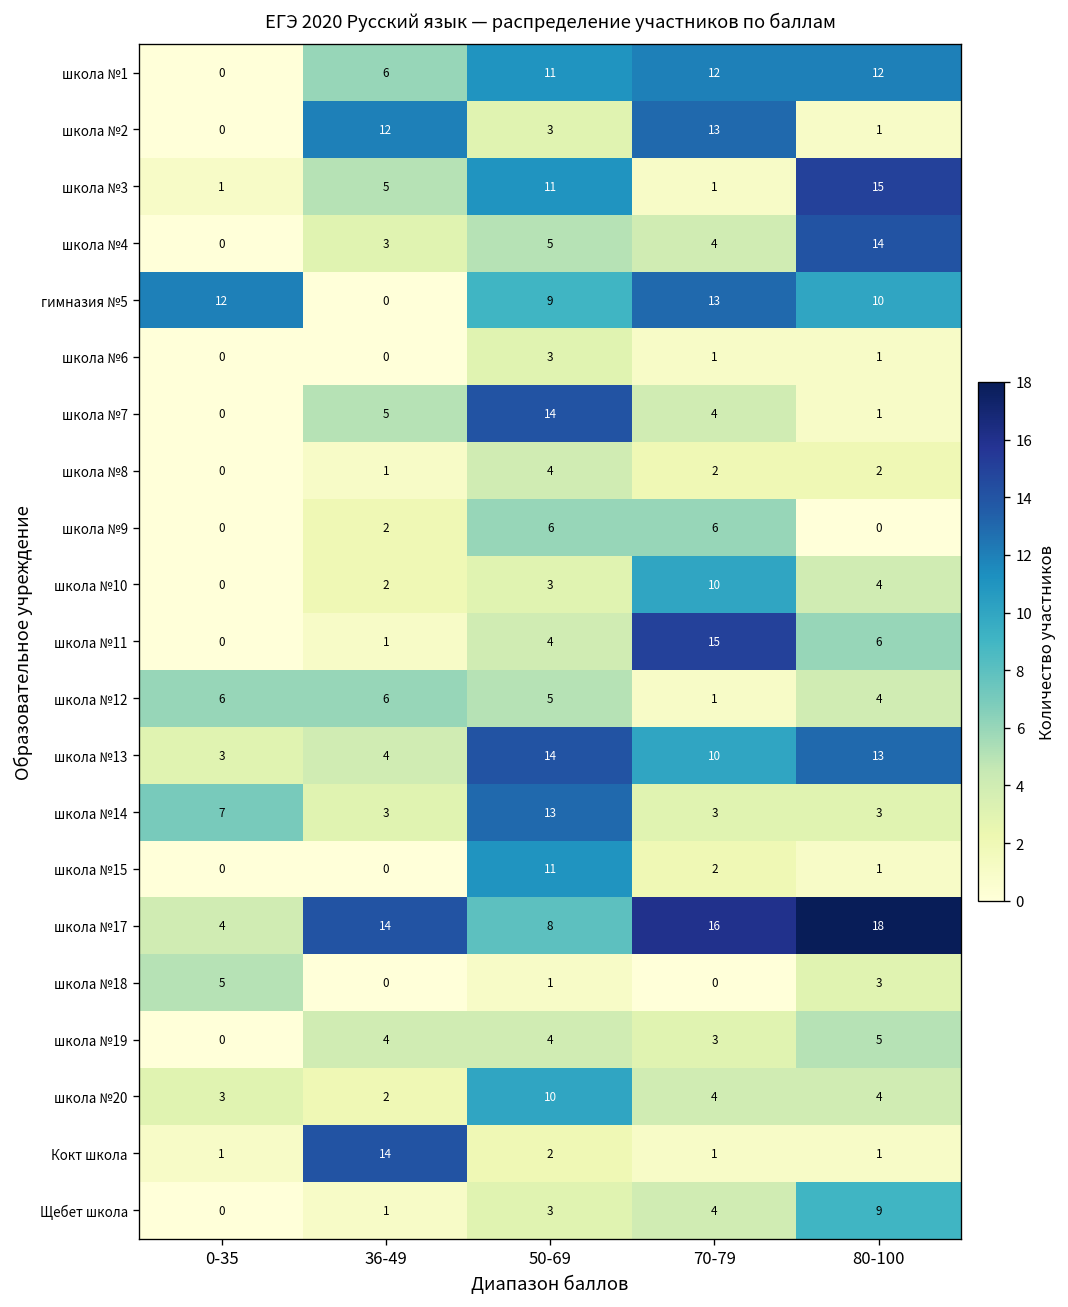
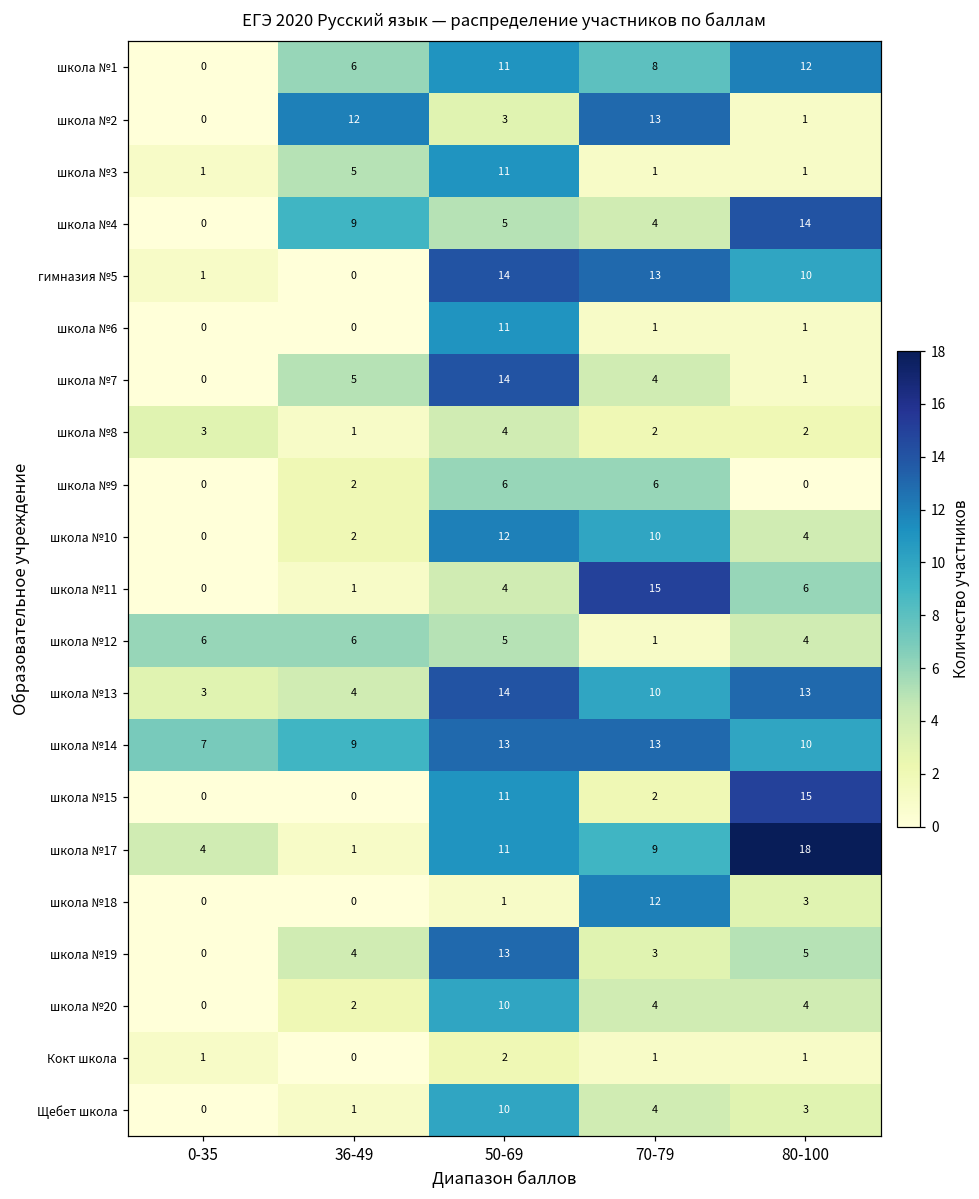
  {
    "школа №1": {
      "0-35": 0,
      "36-49": 6,
      "50-69": 11,
-     "70-79": 12,
+     "70-79": 8,
      "80-100": 12
    },
    "школа №2": {
      "0-35": 0,
      "36-49": 12,
      "50-69": 3,
      "70-79": 13,
      "80-100": 1
    },
    "школа №3": {
      "0-35": 1,
      "36-49": 5,
      "50-69": 11,
      "70-79": 1,
-     "80-100": 15
+     "80-100": 1
    },
    "школа №4": {
      "0-35": 0,
-     "36-49": 3,
+     "36-49": 9,
      "50-69": 5,
      "70-79": 4,
      "80-100": 14
    },
    "гимназия №5": {
-     "0-35": 12,
+     "0-35": 1,
      "36-49": 0,
-     "50-69": 9,
+     "50-69": 14,
      "70-79": 13,
      "80-100": 10
    },
    "школа №6": {
      "0-35": 0,
      "36-49": 0,
-     "50-69": 3,
+     "50-69": 11,
      "70-79": 1,
      "80-100": 1
    },
    "школа №7": {
      "0-35": 0,
      "36-49": 5,
      "50-69": 14,
      "70-79": 4,
      "80-100": 1
    },
    "школа №8": {
-     "0-35": 0,
+     "0-35": 3,
      "36-49": 1,
      "50-69": 4,
      "70-79": 2,
      "80-100": 2
    },
    "школа №9": {
      "0-35": 0,
      "36-49": 2,
      "50-69": 6,
      "70-79": 6,
      "80-100": 0
    },
    "школа №10": {
      "0-35": 0,
      "36-49": 2,
-     "50-69": 3,
+     "50-69": 12,
      "70-79": 10,
      "80-100": 4
    },
    "школа №11": {
      "0-35": 0,
      "36-49": 1,
      "50-69": 4,
      "70-79": 15,
      "80-100": 6
    },
    "школа №12": {
      "0-35": 6,
      "36-49": 6,
      "50-69": 5,
      "70-79": 1,
      "80-100": 4
    },
    "школа №13": {
      "0-35": 3,
      "36-49": 4,
      "50-69": 14,
      "70-79": 10,
      "80-100": 13
    },
    "школа №14": {
      "0-35": 7,
-     "36-49": 3,
+     "36-49": 9,
      "50-69": 13,
-     "70-79": 3,
-     "80-100": 3
+     "70-79": 13,
+     "80-100": 10
    },
    "школа №15": {
      "0-35": 0,
      "36-49": 0,
      "50-69": 11,
      "70-79": 2,
-     "80-100": 1
+     "80-100": 15
    },
    "школа №17": {
      "0-35": 4,
-     "36-49": 14,
-     "50-69": 8,
-     "70-79": 16,
+     "36-49": 1,
+     "50-69": 11,
+     "70-79": 9,
      "80-100": 18
    },
    "школа №18": {
-     "0-35": 5,
+     "0-35": 0,
      "36-49": 0,
      "50-69": 1,
-     "70-79": 0,
+     "70-79": 12,
      "80-100": 3
    },
    "школа №19": {
      "0-35": 0,
      "36-49": 4,
-     "50-69": 4,
+     "50-69": 13,
      "70-79": 3,
      "80-100": 5
    },
    "школа №20": {
-     "0-35": 3,
+     "0-35": 0,
      "36-49": 2,
      "50-69": 10,
      "70-79": 4,
      "80-100": 4
    },
    "Кокт школа": {
      "0-35": 1,
-     "36-49": 14,
+     "36-49": 0,
      "50-69": 2,
      "70-79": 1,
      "80-100": 1
    },
    "Щебет школа": {
      "0-35": 0,
      "36-49": 1,
-     "50-69": 3,
+     "50-69": 10,
      "70-79": 4,
-     "80-100": 9
+     "80-100": 3
    }
  }
